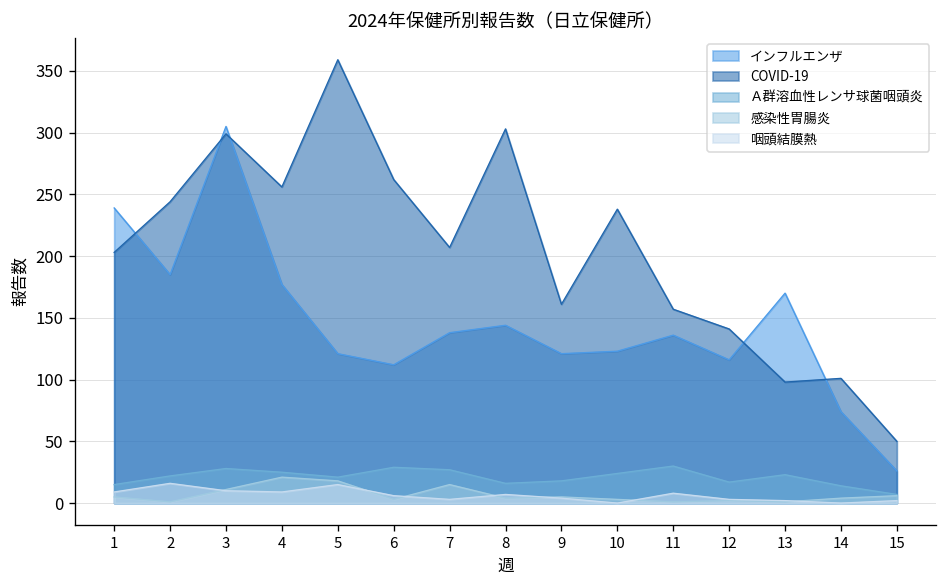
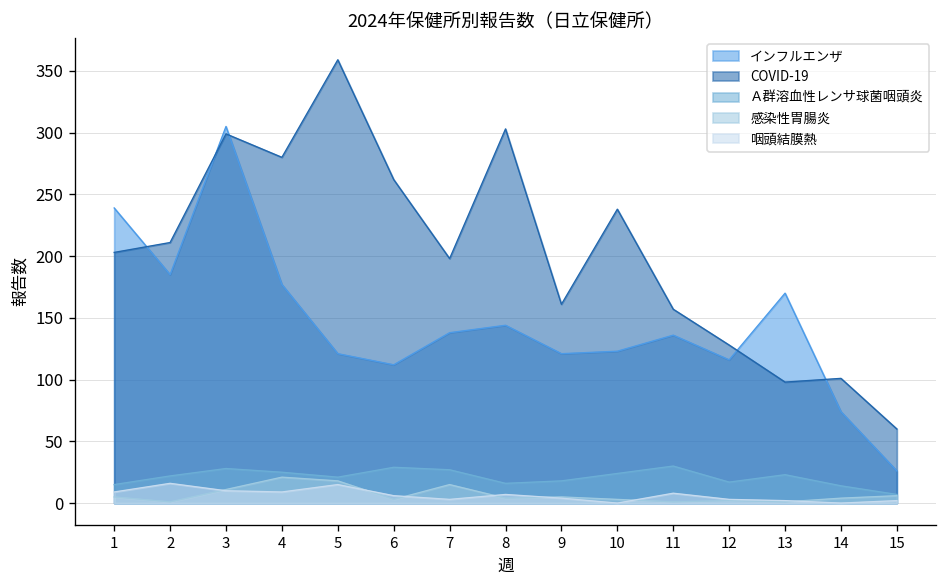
  {
    "COVID-19": {
      "1": 203,
-     "2": 244,
+     "2": 211,
      "3": 299,
-     "4": 256,
+     "4": 280,
      "5": 359,
      "6": 262,
-     "7": 207,
+     "7": 198,
      "8": 303,
      "9": 161,
      "10": 238,
      "11": 157,
-     "12": 141,
+     "12": 128,
      "13": 98,
      "14": 101,
-     "15": 50
+     "15": 60
    }
  }
